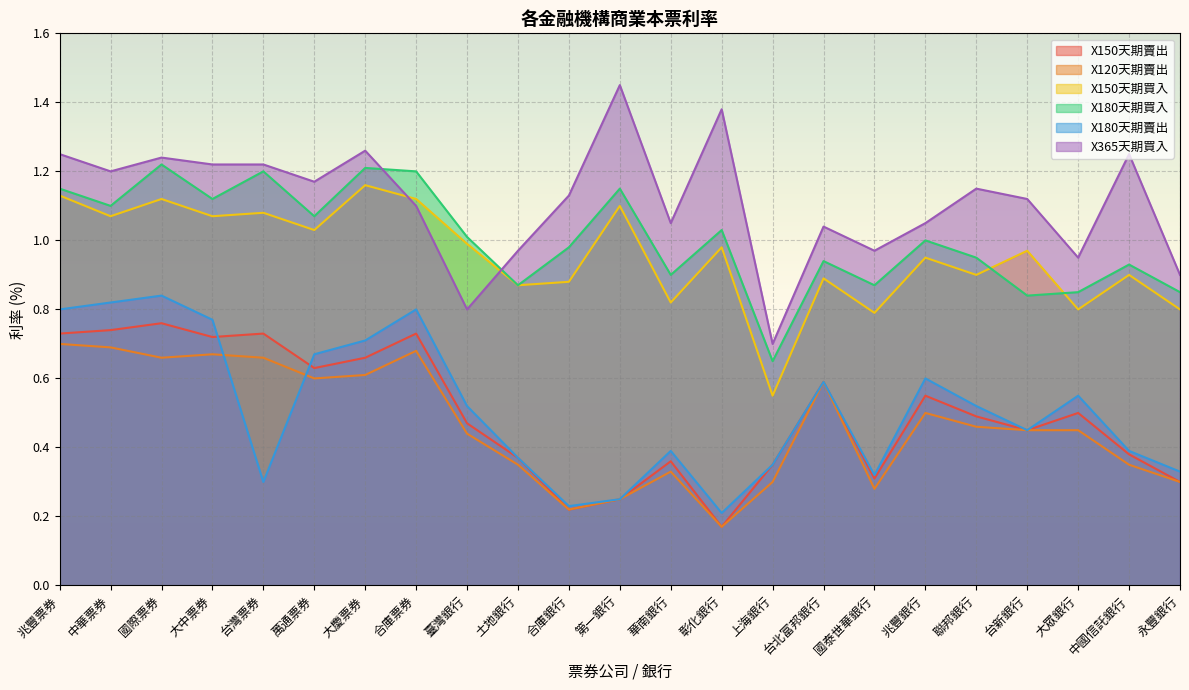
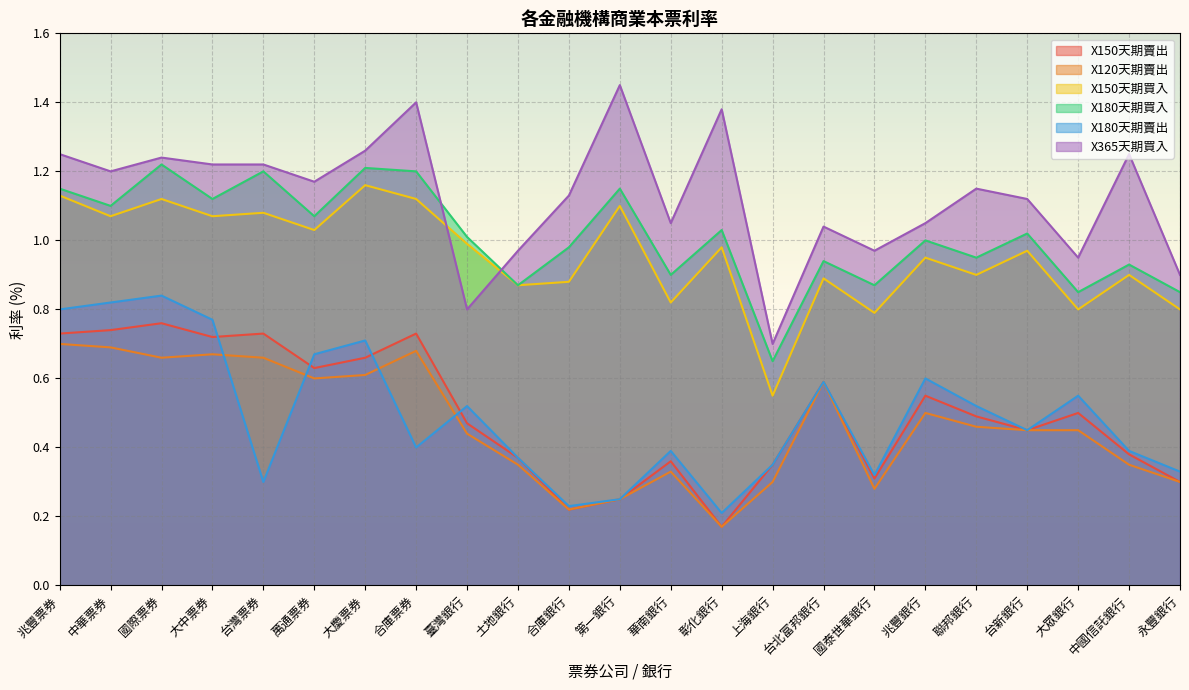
  {
    "X180天期買入": {
      "兆豐票券": 1.15,
      "中華票券": 1.10,
      "國際票券": 1.22,
      "大中票券": 1.12,
      "台灣票券": 1.20,
      "萬通票券": 1.07,
      "大慶票券": 1.21,
      "合庫票券": 1.20,
      "臺灣銀行": 1.01,
      "合庫銀行": 0.98,
      "第一銀行": 1.15,
      "華南銀行": 0.90,
      "彰化銀行": 1.03,
      "上海銀行": 0.65,
      "台北富邦銀行": 0.94,
      "國泰世華銀行": 0.87,
      "兆豐銀行": 1.00,
      "聯邦銀行": 0.95,
-     "台新銀行": 0.84,
+     "台新銀行": 1.02,
      "大眾銀行": 0.85,
      "中國信託銀行": 0.93,
      "永豐銀行": 0.85
    },
    "X180天期賣出": {
      "兆豐票券": 0.8,
      "中華票券": 0.82,
      "國際票券": 0.84,
      "大中票券": 0.77,
      "台灣票券": 0.3,
      "萬通票券": 0.67,
      "大慶票券": 0.71,
-     "合庫票券": 0.8,
+     "合庫票券": 0.4,
      "臺灣銀行": 0.52,
      "合庫銀行": 0.23,
      "華南銀行": 0.39,
      "彰化銀行": 0.21,
      "國泰世華銀行": 0.32,
      "兆豐銀行": 0.6,
      "聯邦銀行": 0.52,
      "大眾銀行": 0.55,
      "中國信託銀行": 0.39,
      "永豐銀行": 0.33
    },
    "X365天期買入": {
      "兆豐票券": 1.25,
      "中華票券": 1.2,
      "國際票券": 1.24,
      "大中票券": 1.22,
      "台灣票券": 1.22,
      "萬通票券": 1.17,
      "大慶票券": 1.26,
-     "合庫票券": 1.1,
+     "合庫票券": 1.4,
      "臺灣銀行": 0.8,
      "土地銀行": 0.97,
      "合庫銀行": 1.13,
      "第一銀行": 1.45,
      "華南銀行": 1.05,
      "彰化銀行": 1.38,
      "上海銀行": 0.7,
      "台北富邦銀行": 1.04,
      "國泰世華銀行": 0.97,
      "兆豐銀行": 1.05,
      "聯邦銀行": 1.15,
      "台新銀行": 1.12,
      "大眾銀行": 0.95,
      "永豐銀行": 0.9
    }
  }
